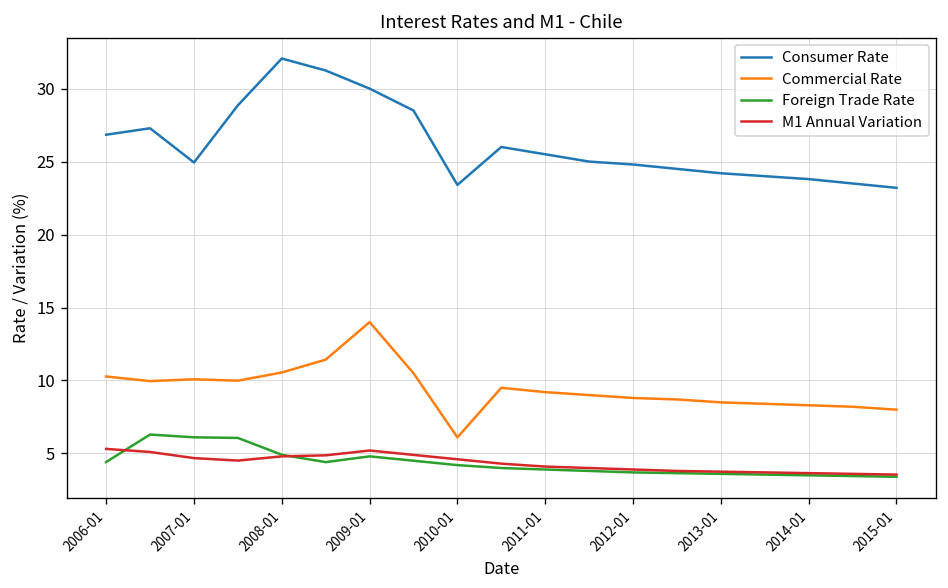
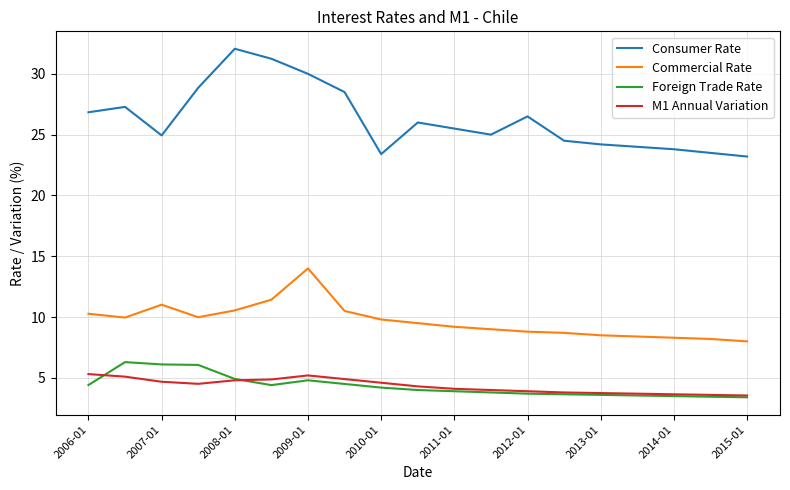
  {
    "Consumer Rate": {
      "2006-01": 26.8,
      "2007-01": 24.9,
      "2008-01": 32.1,
      "2009-01": 30.0,
      "2010-01": 23.4,
      "2011-01": 25.5,
-     "2012-01": 24.8,
+     "2012-01": 26.5,
      "2013-01": 24.2,
      "2014-01": 23.8,
      "2015-01": 23.2
    },
    "Commercial Rate": {
      "2006-01": 10.3,
-     "2007-01": 10.1,
+     "2007-01": 11.0,
      "2008-01": 10.5,
      "2009-01": 14.0,
-     "2010-01": 6.1,
+     "2010-01": 9.8,
      "2011-01": 9.2,
      "2012-01": 8.8,
      "2013-01": 8.5,
      "2014-01": 8.3,
      "2015-01": 8.0
    },
    "Foreign Trade Rate": {
      "2006-01": 4.4,
      "2007-01": 6.1,
      "2009-01": 4.8,
      "2010-01": 4.2
    },
    "M1 Annual Variation": {
      "2006-01": 5.3,
      "2007-01": 4.7,
      "2009-01": 5.2,
      "2010-01": 4.6
    }
  }
